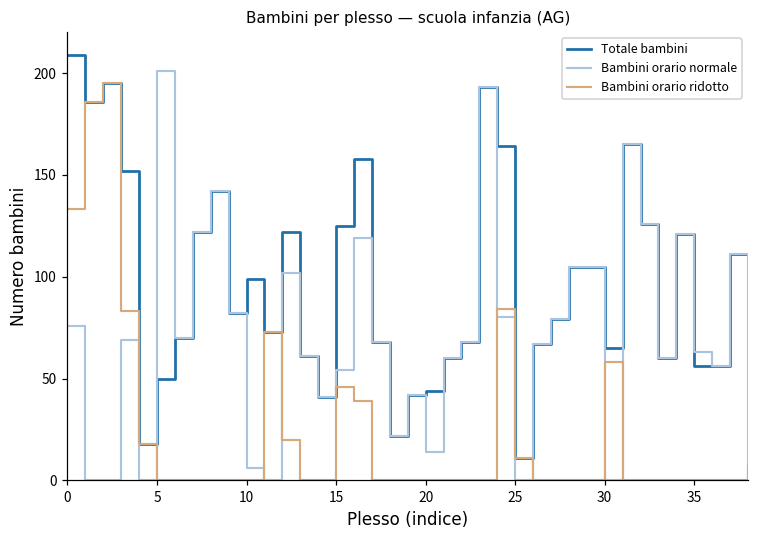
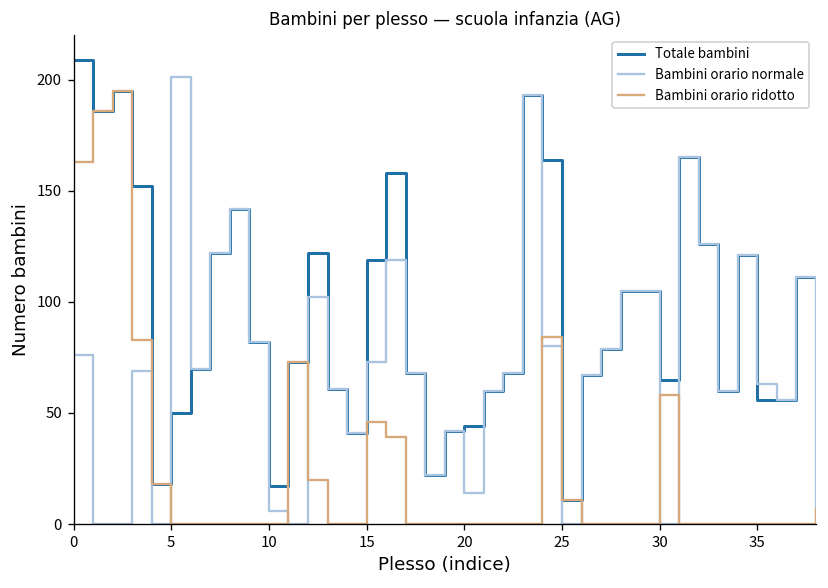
  {
    "Totale bambini": {
      "0": 209,
      "5": 50,
-     "10": 99,
-     "15": 125,
+     "10": 17,
+     "15": 119,
      "20": 44,
      "30": 65,
      "35": 56
    },
    "Bambini orario normale": {
      "0": 76,
      "5": 201,
      "10": 6,
-     "15": 54,
+     "15": 73,
      "20": 14,
      "25": 0,
      "30": 0,
      "35": 63
    },
    "Bambini orario ridotto": {
-     "0": 133,
+     "0": 163,
      "5": 0,
      "10": 0,
      "15": 46,
      "20": 0,
      "30": 58,
      "35": 0
    }
  }
